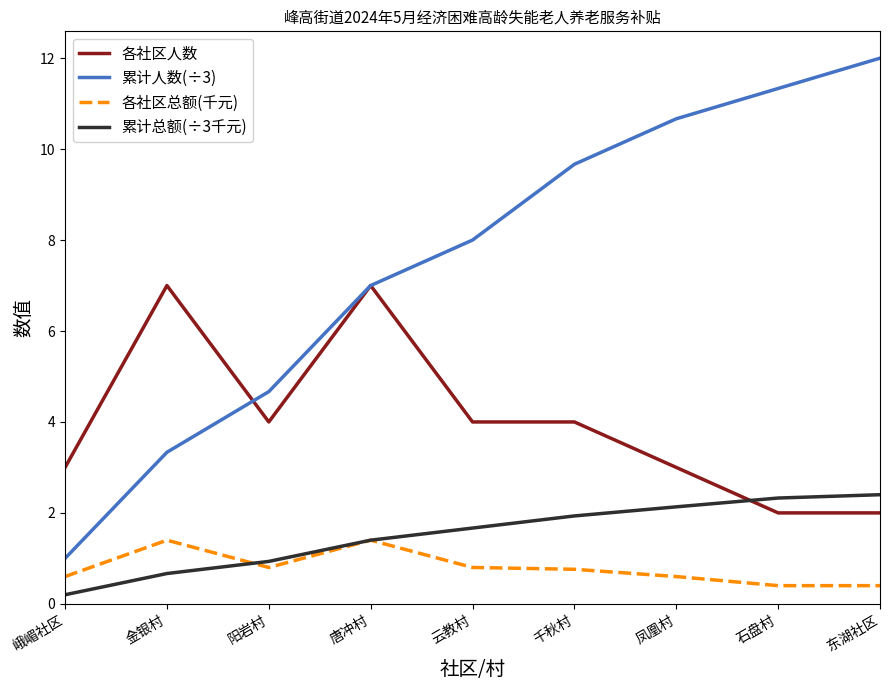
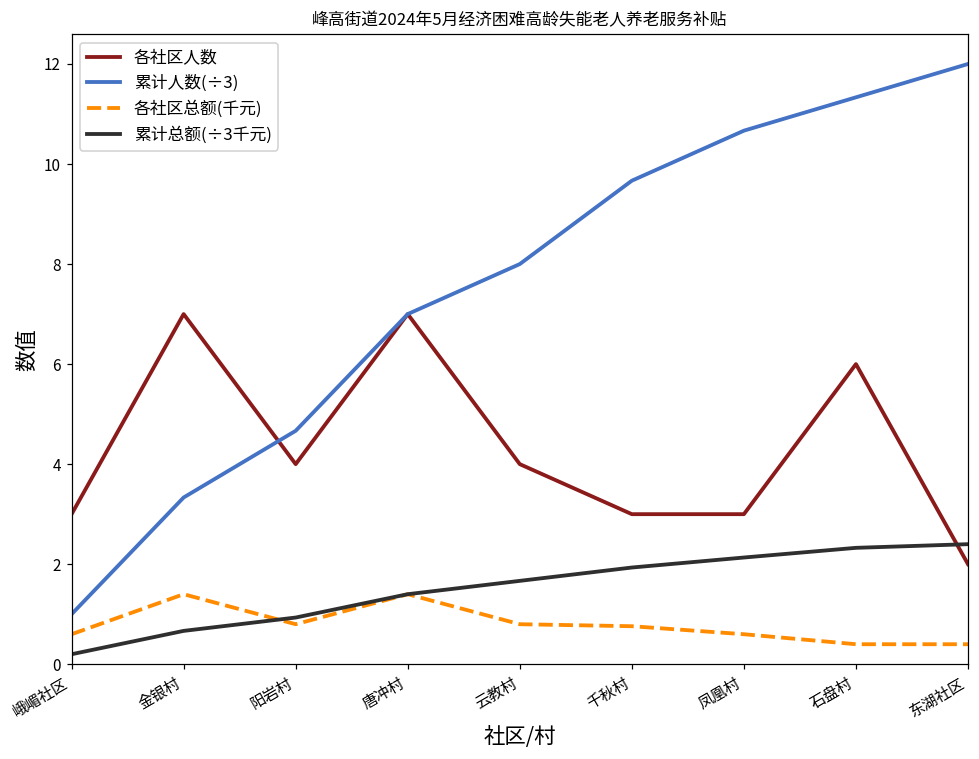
  {
    "各社区人数": {
      "峨嵋社区": 3,
      "金银村": 7,
      "阳岩村": 4,
      "云教村": 4,
-     "千秋村": 4,
+     "千秋村": 3,
      "凤凰村": 3,
-     "石盘村": 2,
+     "石盘村": 6,
      "东湖社区": 2
    },
    "累计人数(÷3)": {
      "峨嵋社区": 1,
      "金银村": 3.3,
      "阳岩村": 4.7,
      "云教村": 8,
      "千秋村": 9.7,
      "凤凰村": 10.7,
      "石盘村": 11.3,
      "东湖社区": 12
    },
    "各社区总额(千元)": {
      "峨嵋社区": 0.6,
      "金银村": 1.4,
      "阳岩村": 0.8,
      "云教村": 0.8,
      "千秋村": 0.8,
      "凤凰村": 0.6,
      "石盘村": 0.4,
      "东湖社区": 0.4
    },
    "累计总额(÷3千元)": {
      "峨嵋社区": 0.2,
      "金银村": 0.7,
      "阳岩村": 0.9,
      "云教村": 1.7,
      "千秋村": 1.9,
      "凤凰村": 2.1,
      "石盘村": 2.3,
      "东湖社区": 2.4
    }
  }
